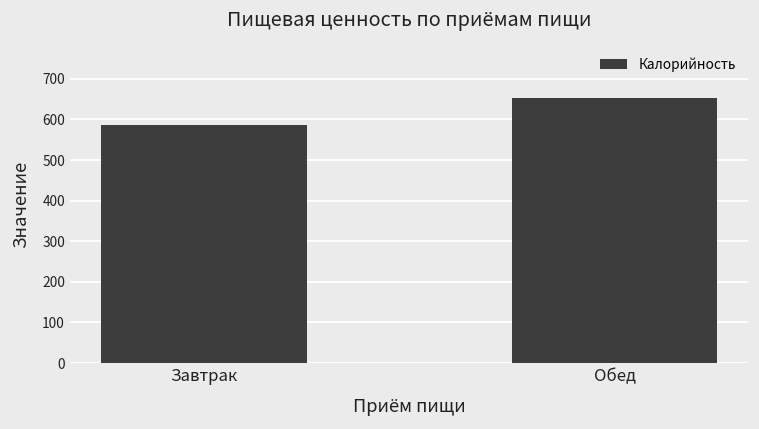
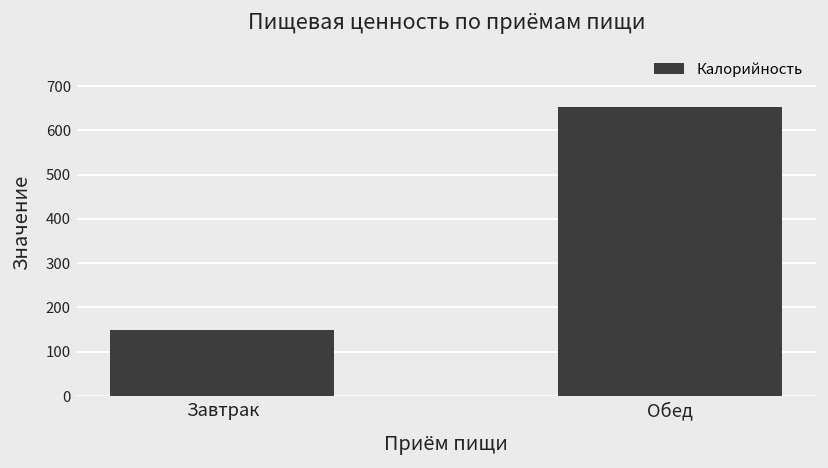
  {
-   "Завтрак": 590,
+   "Завтрак": 150,
    "Обед": 650
  }
